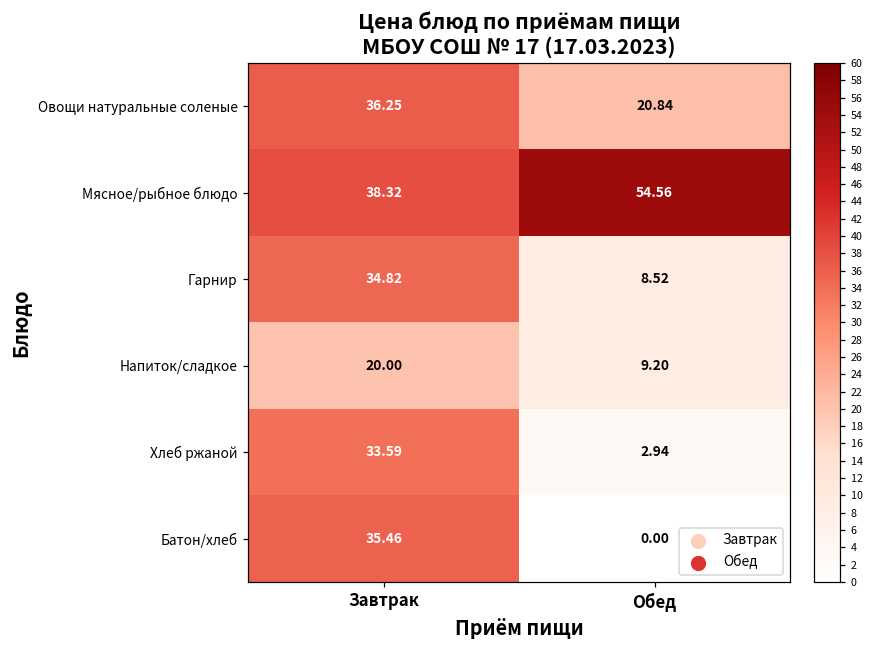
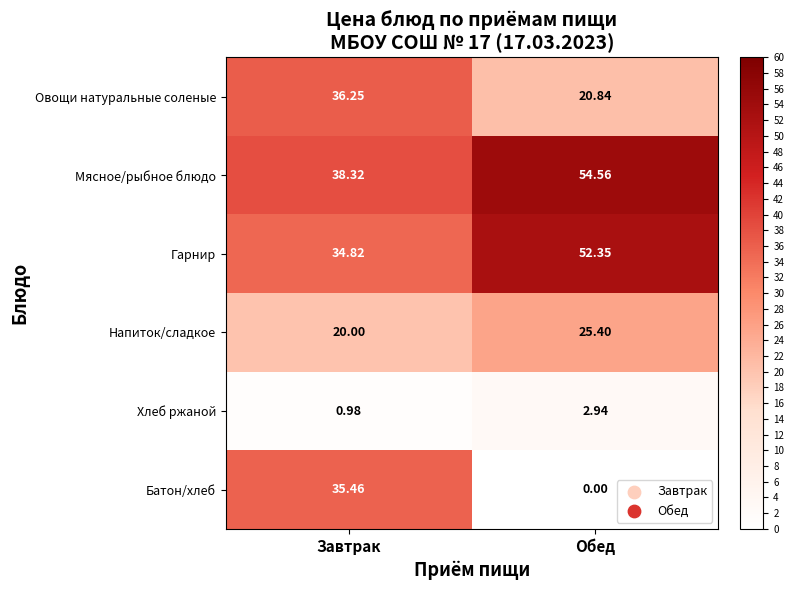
  {
    "Овощи натуральные соленые": {
      "Завтрак": 36.25,
      "Обед": 20.84
    },
    "Мясное/рыбное блюдо": {
      "Завтрак": 38.32,
      "Обед": 54.56
    },
    "Гарнир": {
      "Завтрак": 34.82,
-     "Обед": 8.52
+     "Обед": 52.35
    },
    "Напиток/сладкое": {
      "Завтрак": 20.00,
-     "Обед": 9.20
+     "Обед": 25.40
    },
    "Хлеб ржаной": {
-     "Завтрак": 33.59,
+     "Завтрак": 0.98,
      "Обед": 2.94
    },
    "Батон/хлеб": {
      "Завтрак": 35.46,
      "Обед": 0.00
    }
  }
